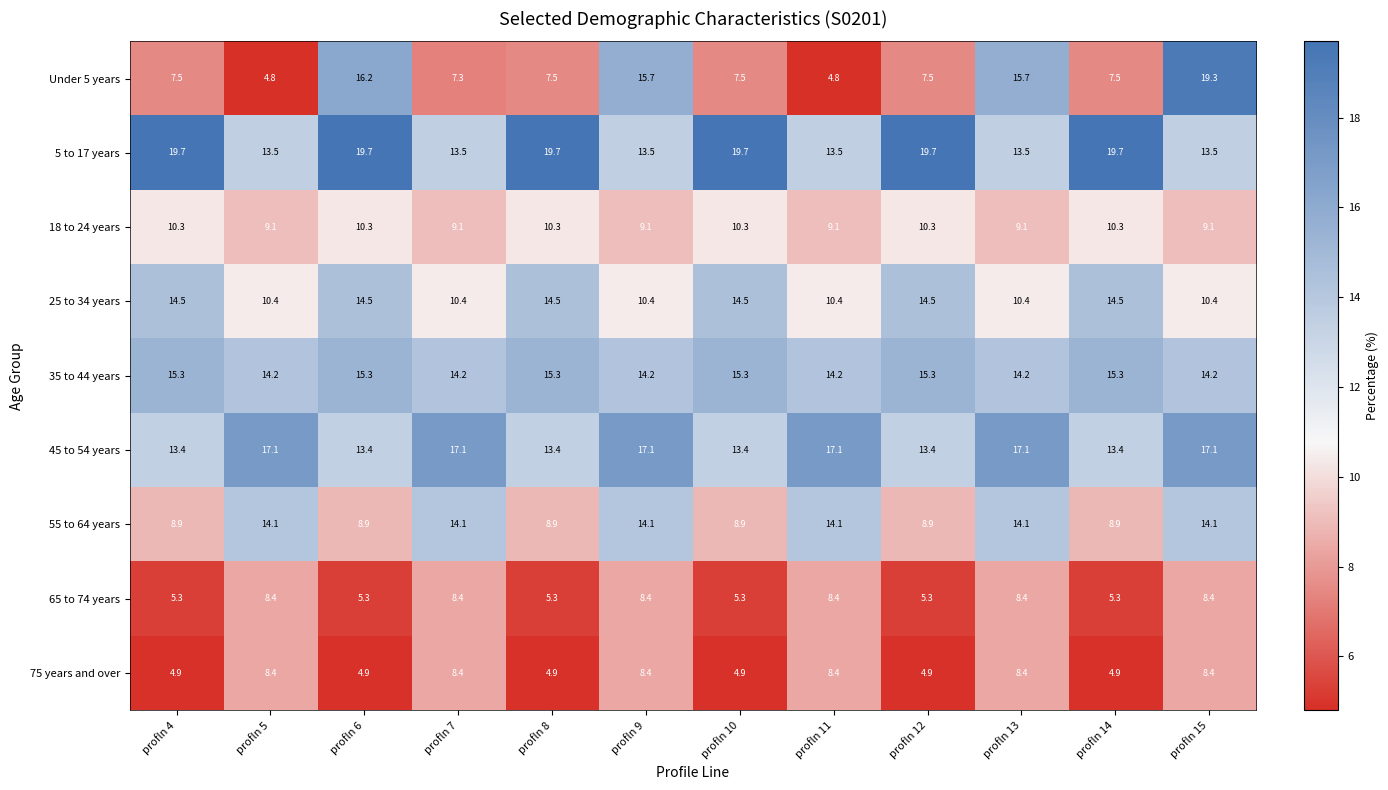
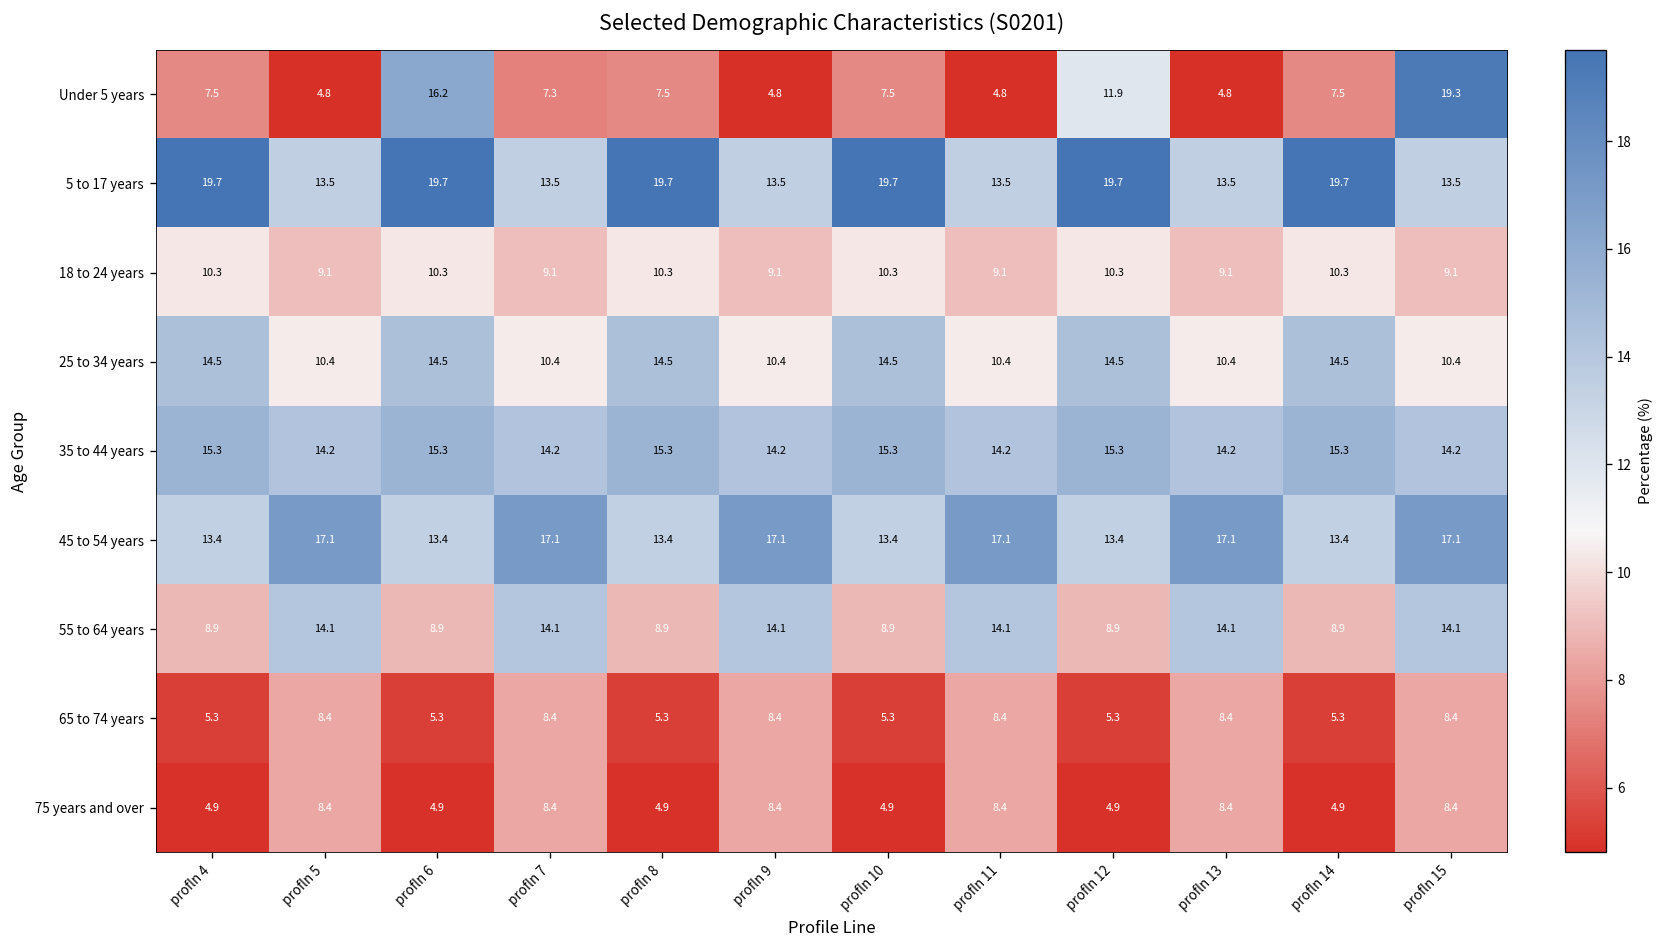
  {
    "Under 5 years": {
      "profln 4": 7.5,
      "profln 5": 4.8,
      "profln 6": 16.2,
      "profln 7": 7.3,
      "profln 8": 7.5,
-     "profln 9": 15.7,
+     "profln 9": 4.8,
      "profln 10": 7.5,
      "profln 11": 4.8,
-     "profln 12": 7.5,
-     "profln 13": 15.7,
+     "profln 12": 11.9,
+     "profln 13": 4.8,
      "profln 14": 7.5,
      "profln 15": 19.3
    },
    "5 to 17 years": {
      "profln 4": 19.7,
      "profln 5": 13.5,
      "profln 6": 19.7,
      "profln 7": 13.5,
      "profln 8": 19.7,
      "profln 9": 13.5,
      "profln 10": 19.7,
      "profln 11": 13.5,
      "profln 12": 19.7,
      "profln 13": 13.5,
      "profln 14": 19.7,
      "profln 15": 13.5
    },
    "18 to 24 years": {
      "profln 4": 10.3,
      "profln 5": 9.1,
      "profln 6": 10.3,
      "profln 7": 9.1,
      "profln 8": 10.3,
      "profln 9": 9.1,
      "profln 10": 10.3,
      "profln 11": 9.1,
      "profln 12": 10.3,
      "profln 13": 9.1,
      "profln 14": 10.3,
      "profln 15": 9.1
    },
    "25 to 34 years": {
      "profln 4": 14.5,
      "profln 5": 10.4,
      "profln 6": 14.5,
      "profln 7": 10.4,
      "profln 8": 14.5,
      "profln 9": 10.4,
      "profln 10": 14.5,
      "profln 11": 10.4,
      "profln 12": 14.5,
      "profln 13": 10.4,
      "profln 14": 14.5,
      "profln 15": 10.4
    },
    "35 to 44 years": {
      "profln 4": 15.3,
      "profln 5": 14.2,
      "profln 6": 15.3,
      "profln 7": 14.2,
      "profln 8": 15.3,
      "profln 9": 14.2,
      "profln 10": 15.3,
      "profln 11": 14.2,
      "profln 12": 15.3,
      "profln 13": 14.2,
      "profln 14": 15.3,
      "profln 15": 14.2
    },
    "45 to 54 years": {
      "profln 4": 13.4,
      "profln 5": 17.1,
      "profln 6": 13.4,
      "profln 7": 17.1,
      "profln 8": 13.4,
      "profln 9": 17.1,
      "profln 10": 13.4,
      "profln 11": 17.1,
      "profln 12": 13.4,
      "profln 13": 17.1,
      "profln 14": 13.4,
      "profln 15": 17.1
    },
    "55 to 64 years": {
      "profln 4": 8.9,
      "profln 5": 14.1,
      "profln 6": 8.9,
      "profln 7": 14.1,
      "profln 8": 8.9,
      "profln 9": 14.1,
      "profln 10": 8.9,
      "profln 11": 14.1,
      "profln 12": 8.9,
      "profln 13": 14.1,
      "profln 14": 8.9,
      "profln 15": 14.1
    },
    "65 to 74 years": {
      "profln 4": 5.3,
      "profln 5": 8.4,
      "profln 6": 5.3,
      "profln 7": 8.4,
      "profln 8": 5.3,
      "profln 9": 8.4,
      "profln 10": 5.3,
      "profln 11": 8.4,
      "profln 12": 5.3,
      "profln 13": 8.4,
      "profln 14": 5.3,
      "profln 15": 8.4
    },
    "75 years and over": {
      "profln 4": 4.9,
      "profln 5": 8.4,
      "profln 6": 4.9,
      "profln 7": 8.4,
      "profln 8": 4.9,
      "profln 9": 8.4,
      "profln 10": 4.9,
      "profln 11": 8.4,
      "profln 12": 4.9,
      "profln 13": 8.4,
      "profln 14": 4.9,
      "profln 15": 8.4
    }
  }
